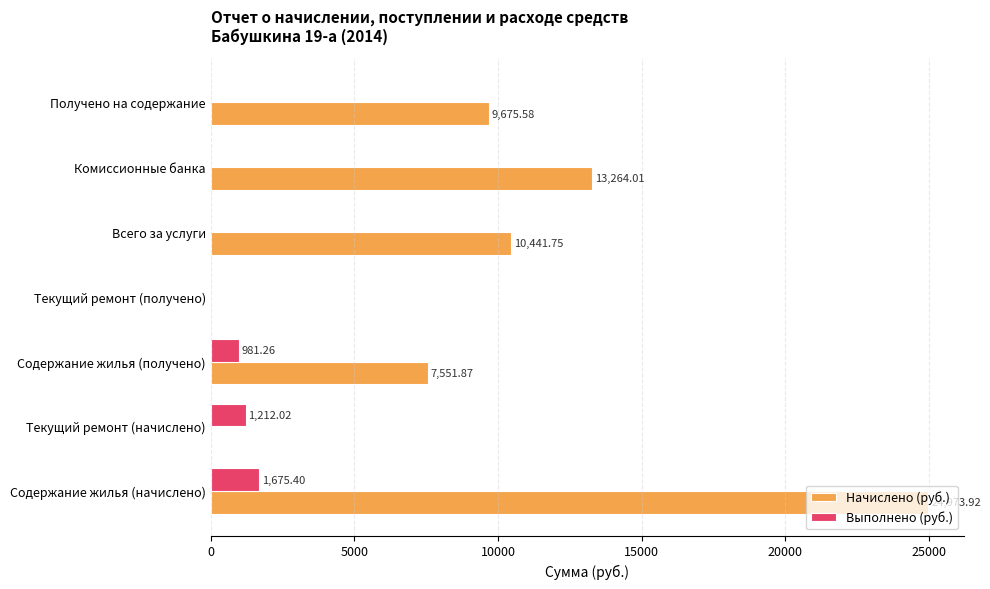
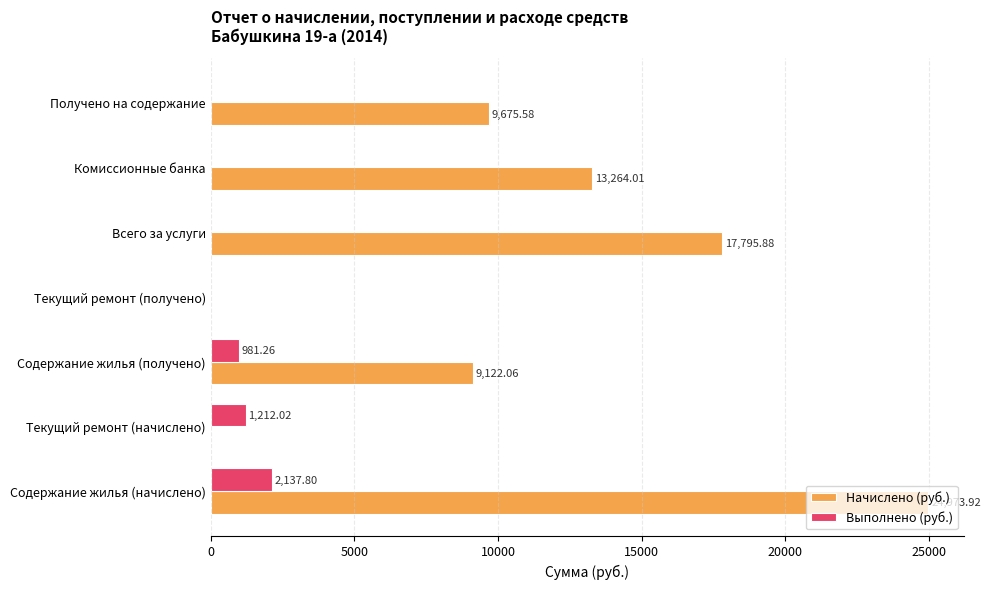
  {
    "Начислено (руб.)": {
      "Получено на содержание": "9,675.58",
      "Комиссионные банка": "13,264.01",
-     "Всего за услуги": "10,441.75",
-     "Содержание жилья (получено)": "7,551.87"
+     "Всего за услуги": "17,795.88",
+     "Содержание жилья (получено)": "9,122.06"
    },
    "Выполнено (руб.)": {
      "Содержание жилья (получено)": "981.26",
      "Текущий ремонт (начислено)": "1,212.02",
-     "Содержание жилья (начислено)": "1,675.40"
+     "Содержание жилья (начислено)": "2,137.80"
    }
  }
